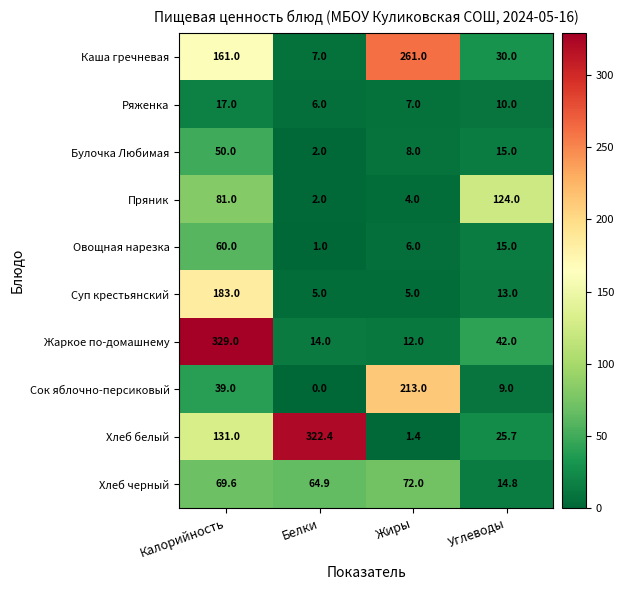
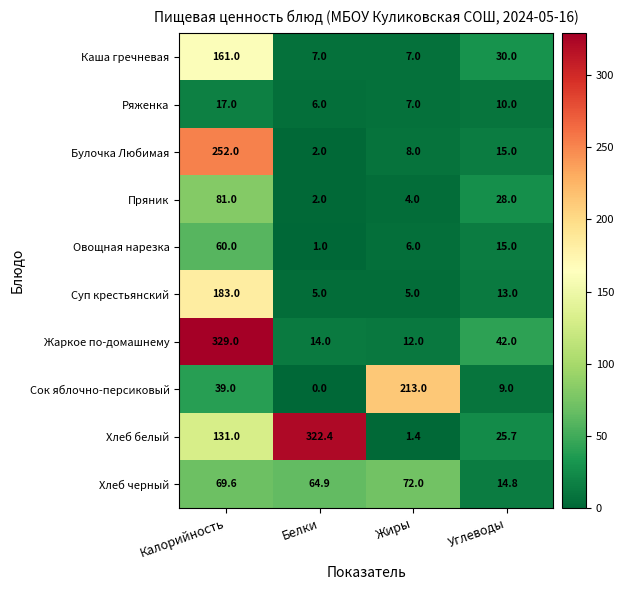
  {
    "Каша гречневая": {
      "Калорийность": 161.0,
      "Белки": 7.0,
-     "Жиры": 261.0,
+     "Жиры": 7.0,
      "Углеводы": 30.0
    },
    "Ряженка": {
      "Калорийность": 17.0,
      "Белки": 6.0,
      "Жиры": 7.0,
      "Углеводы": 10.0
    },
    "Булочка Любимая": {
-     "Калорийность": 50.0,
+     "Калорийность": 252.0,
      "Белки": 2.0,
      "Жиры": 8.0,
      "Углеводы": 15.0
    },
    "Пряник": {
      "Калорийность": 81.0,
      "Белки": 2.0,
      "Жиры": 4.0,
-     "Углеводы": 124.0
+     "Углеводы": 28.0
    },
    "Овощная нарезка": {
      "Калорийность": 60.0,
      "Белки": 1.0,
      "Жиры": 6.0,
      "Углеводы": 15.0
    },
    "Суп крестьянский": {
      "Калорийность": 183.0,
      "Белки": 5.0,
      "Жиры": 5.0,
      "Углеводы": 13.0
    },
    "Жаркое по-домашнему": {
      "Калорийность": 329.0,
      "Белки": 14.0,
      "Жиры": 12.0,
      "Углеводы": 42.0
    },
    "Сок яблочно-персиковый": {
      "Калорийность": 39.0,
      "Белки": 0.0,
      "Жиры": 213.0,
      "Углеводы": 9.0
    },
    "Хлеб белый": {
      "Калорийность": 131.0,
      "Белки": 322.4,
      "Жиры": 1.4,
      "Углеводы": 25.7
    },
    "Хлеб черный": {
      "Калорийность": 69.6,
      "Белки": 64.9,
      "Жиры": 72.0,
      "Углеводы": 14.8
    }
  }
